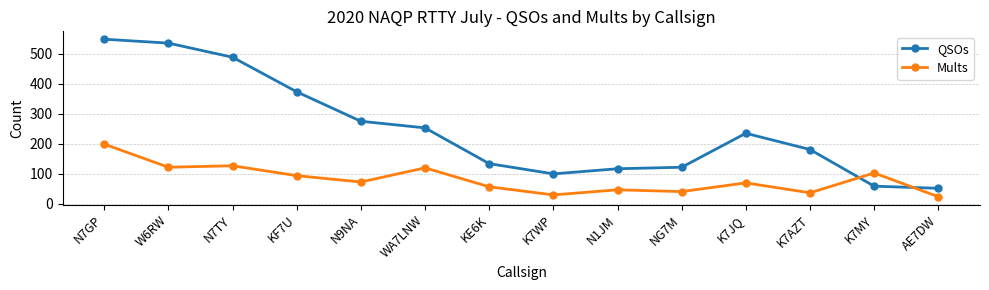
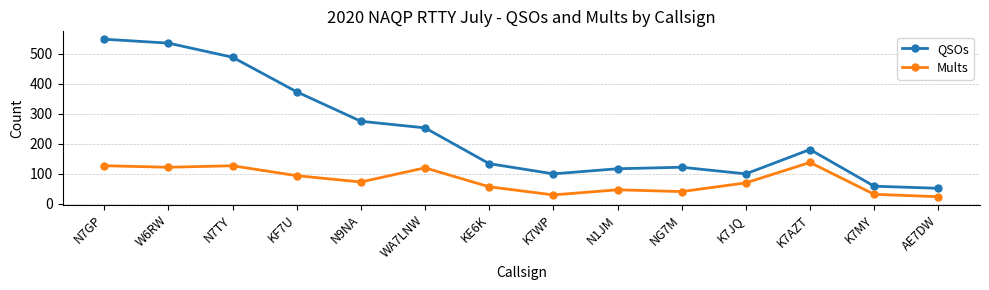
  {
    "QSOs": {
      "N7GP": 550,
      "W6RW": 540,
      "N7TY": 490,
      "KF7U": 370,
      "N9NA": 280,
      "WA7LNW": 250,
      "KE6K": 130,
      "K7WP": 100,
      "N1JM": 120,
      "NG7M": 120,
-     "K7JQ": 240,
+     "K7JQ": 100,
      "K7AZT": 180,
      "K7MY": 60,
      "AE7DW": 50
    },
    "Mults": {
-     "N7GP": 200,
+     "N7GP": 130,
      "W6RW": 120,
      "N7TY": 130,
      "KF7U": 90,
      "N9NA": 70,
      "WA7LNW": 120,
      "KE6K": 60,
      "K7WP": 30,
      "N1JM": 50,
      "NG7M": 40,
      "K7JQ": 70,
-     "K7AZT": 40,
-     "K7MY": 100,
+     "K7AZT": 140,
+     "K7MY": 30,
      "AE7DW": 20
    }
  }
